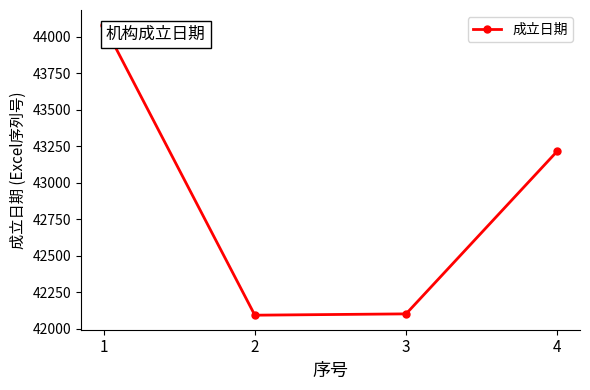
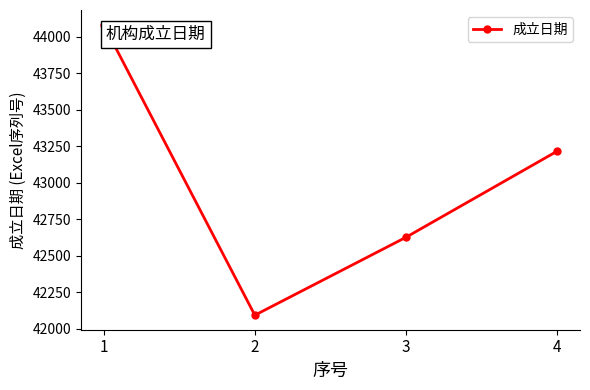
  {
    "2": 42090,
-   "3": 42100,
+   "3": 42630,
    "4": 43220
  }
